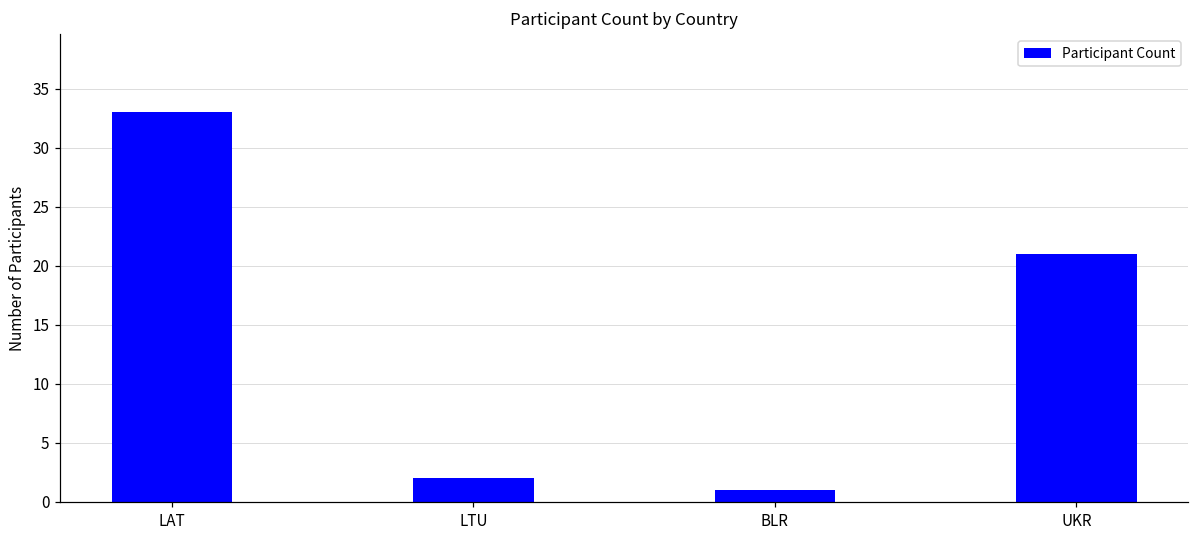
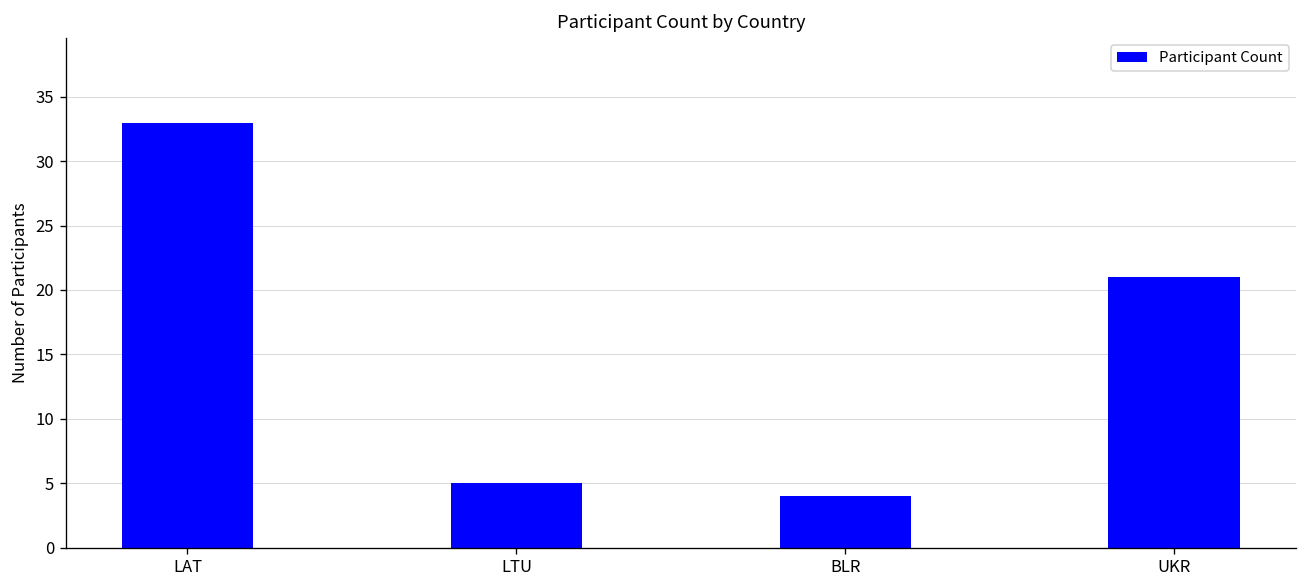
  {
    "LAT": 33,
-   "LTU": 2,
-   "BLR": 1,
+   "LTU": 5,
+   "BLR": 4,
    "UKR": 21
  }
